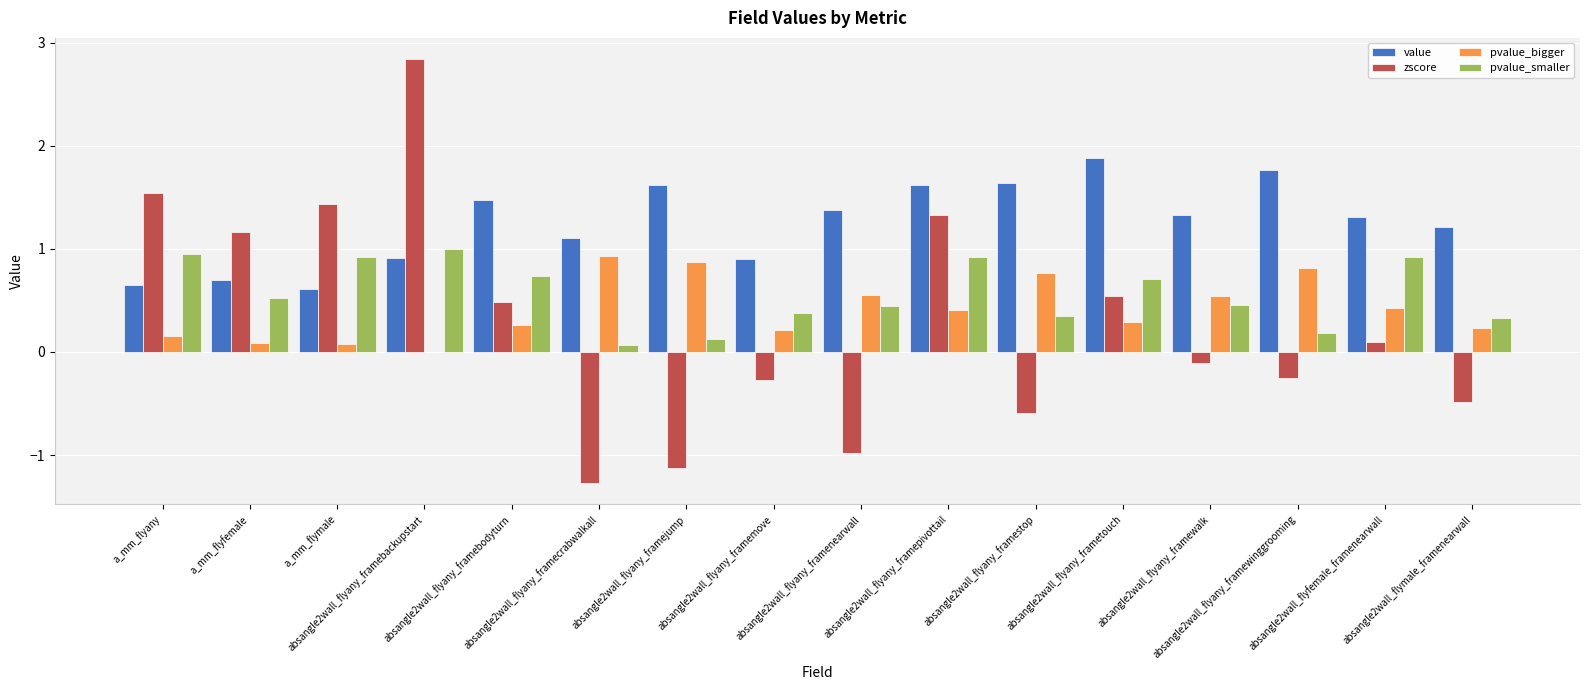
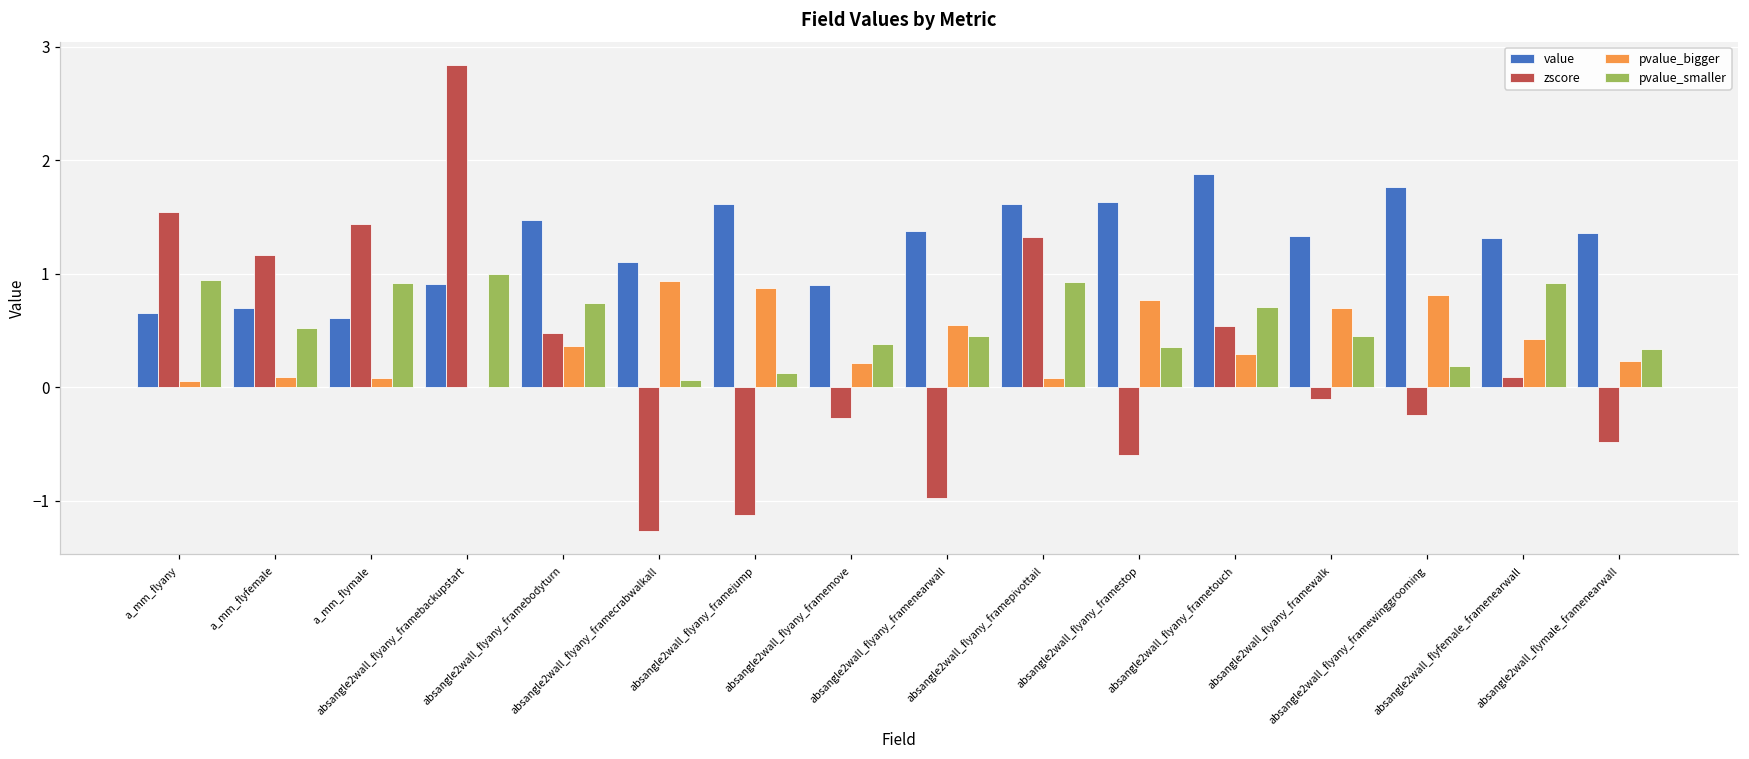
  {
    "value": {
      "a_mm_flyany": 0.65,
      "a_mm_flyfemale": 0.70,
      "a_mm_flymale": 0.61,
      "absangle2wall_flyany_framebackupstart": 0.91,
      "absangle2wall_flyany_framebodyturn": 1.47,
      "absangle2wall_flyany_framecrabwalkall": 1.11,
      "absangle2wall_flyany_framejump": 1.62,
      "absangle2wall_flyany_framemove": 0.90,
      "absangle2wall_flyany_framenearwall": 1.38,
      "absangle2wall_flyany_framepivottail": 1.62,
      "absangle2wall_flyany_framestop": 1.63,
      "absangle2wall_flyany_frametouch": 1.88,
      "absangle2wall_flyany_framewalk": 1.33,
      "absangle2wall_flyany_framewinggrooming": 1.77,
      "absangle2wall_flyfemale_framenearwall": 1.31,
-     "absangle2wall_flymale_framenearwall": 1.21
+     "absangle2wall_flymale_framenearwall": 1.36
    },
    "zscore": {
      "a_mm_flyany": 1.54,
      "a_mm_flyfemale": 1.17,
      "a_mm_flymale": 1.44,
      "absangle2wall_flyany_framebackupstart": 2.84,
      "absangle2wall_flyany_framebodyturn": 0.48,
      "absangle2wall_flyany_framecrabwalkall": -1.27,
      "absangle2wall_flyany_framejump": -1.12,
      "absangle2wall_flyany_framemove": -0.27,
      "absangle2wall_flyany_framenearwall": -0.98,
      "absangle2wall_flyany_framepivottail": 1.33,
      "absangle2wall_flyany_framestop": -0.59,
      "absangle2wall_flyany_frametouch": 0.54,
      "absangle2wall_flyany_framewalk": -0.11,
      "absangle2wall_flyany_framewinggrooming": -0.25,
      "absangle2wall_flyfemale_framenearwall": 0.09,
      "absangle2wall_flymale_framenearwall": -0.49
    },
    "pvalue_bigger": {
-     "a_mm_flyany": 0.15,
+     "a_mm_flyany": 0.05,
      "a_mm_flyfemale": 0.09,
      "a_mm_flymale": 0.08,
      "absangle2wall_flyany_framebackupstart": 0.00,
-     "absangle2wall_flyany_framebodyturn": 0.26,
+     "absangle2wall_flyany_framebodyturn": 0.36,
      "absangle2wall_flyany_framecrabwalkall": 0.93,
      "absangle2wall_flyany_framejump": 0.87,
      "absangle2wall_flyany_framemove": 0.21,
      "absangle2wall_flyany_framenearwall": 0.55,
-     "absangle2wall_flyany_framepivottail": 0.40,
+     "absangle2wall_flyany_framepivottail": 0.08,
      "absangle2wall_flyany_framestop": 0.77,
      "absangle2wall_flyany_frametouch": 0.29,
-     "absangle2wall_flyany_framewalk": 0.55,
+     "absangle2wall_flyany_framewalk": 0.70,
      "absangle2wall_flyany_framewinggrooming": 0.81,
      "absangle2wall_flyfemale_framenearwall": 0.42,
      "absangle2wall_flymale_framenearwall": 0.23
    },
    "pvalue_smaller": {
      "a_mm_flyany": 0.95,
      "a_mm_flyfemale": 0.52,
      "a_mm_flymale": 0.92,
      "absangle2wall_flyany_framebackupstart": 1.00,
      "absangle2wall_flyany_framebodyturn": 0.74,
      "absangle2wall_flyany_framecrabwalkall": 0.07,
      "absangle2wall_flyany_framejump": 0.13,
      "absangle2wall_flyany_framemove": 0.38,
      "absangle2wall_flyany_framenearwall": 0.45,
      "absangle2wall_flyany_framepivottail": 0.92,
      "absangle2wall_flyany_framestop": 0.35,
      "absangle2wall_flyany_frametouch": 0.71,
      "absangle2wall_flyany_framewalk": 0.46,
      "absangle2wall_flyany_framewinggrooming": 0.19,
      "absangle2wall_flyfemale_framenearwall": 0.92,
      "absangle2wall_flymale_framenearwall": 0.33
    }
  }
